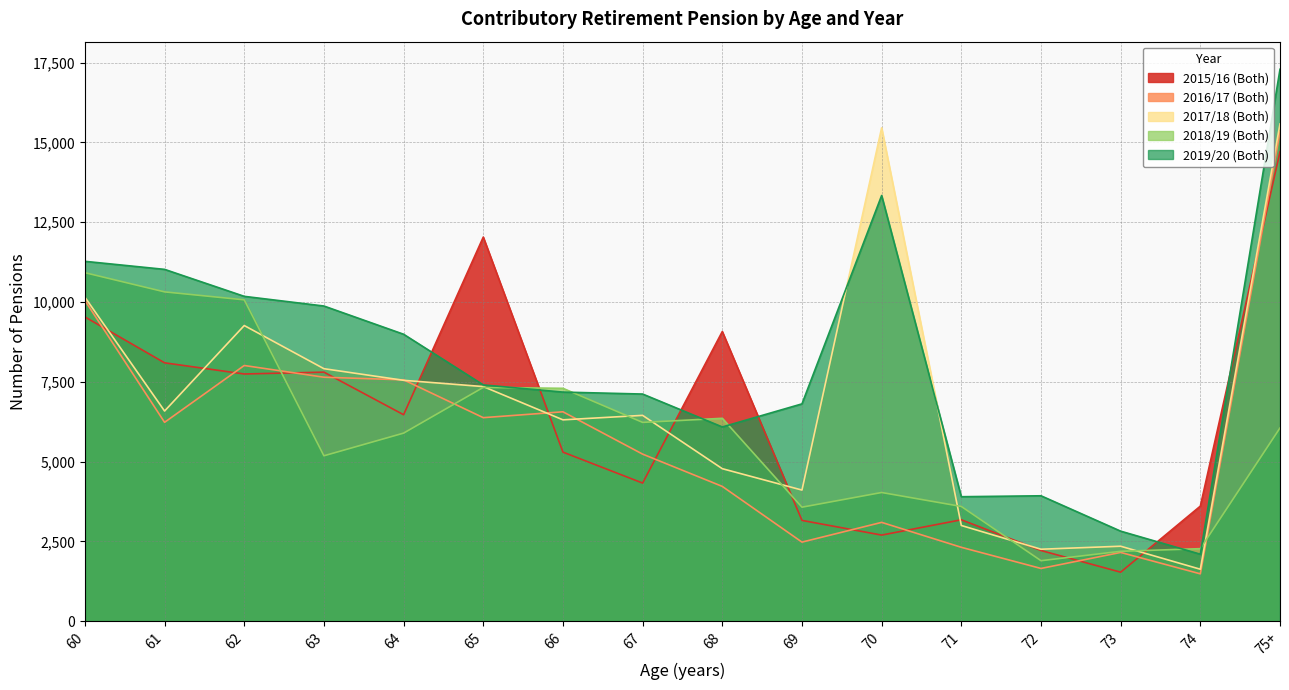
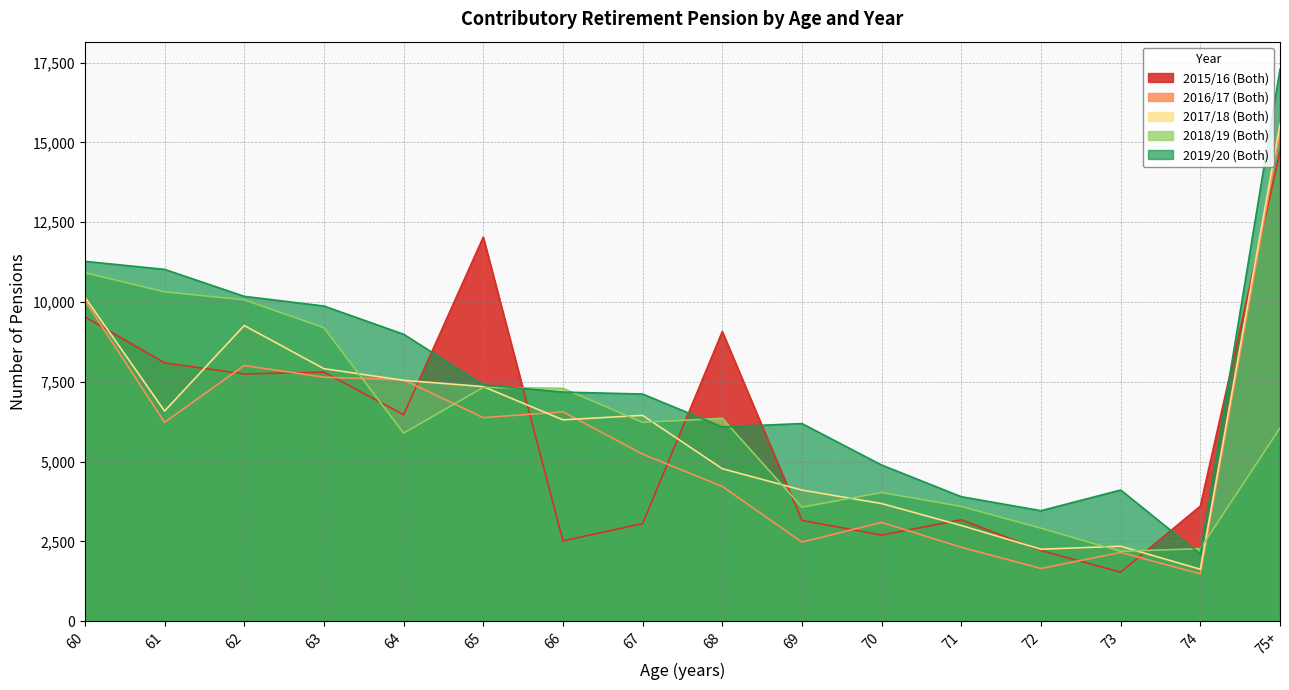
  {
    "2015/16 (Both)": {
      "60": "9,500",
      "61": "8,100",
      "62": "7,700",
      "63": "7,800",
      "64": "6,500",
      "65": "12,000",
-     "66": "5,300",
-     "67": "4,300",
+     "66": "2,500",
+     "67": "3,100",
      "68": "9,100",
      "69": "3,200",
      "70": "2,700",
      "71": "3,200",
      "73": "1,500",
      "74": "3,600",
      "75+": "14,700"
    },
    "2016/17 (Both)": {
      "60": "10,000",
      "61": "6,200",
      "62": "8,000",
      "63": "7,600",
      "65": "6,400",
      "66": "6,600",
      "67": "5,200",
      "68": "4,200",
      "69": "2,500",
      "70": "3,100",
      "71": "2,300",
      "72": "1,700",
      "74": "1,500",
      "75+": "15,300"
    },
    "2017/18 (Both)": {
      "60": "10,200",
      "61": "6,600",
      "62": "9,300",
      "63": "7,900",
      "66": "6,300",
      "67": "6,400",
      "68": "4,800",
      "69": "4,100",
-     "70": "15,500",
+     "70": "3,700",
      "71": "3,000",
      "73": "2,400",
      "74": "1,600",
      "75+": "15,600"
    },
    "2018/19 (Both)": {
      "60": "10,900",
      "61": "10,300",
      "62": "10,100",
-     "63": "5,200",
+     "63": "9,200",
      "64": "5,900",
      "66": "7,300",
      "67": "6,200",
      "68": "6,400",
      "69": "3,600",
      "70": "4,000",
      "71": "3,600",
-     "72": "1,900",
+     "72": "2,900",
      "74": "2,300",
      "75+": "6,100"
    },
    "2019/20 (Both)": {
      "60": "11,300",
      "61": "11,000",
      "62": "10,200",
      "63": "9,900",
      "64": "9,000",
      "66": "7,200",
      "67": "7,100",
      "68": "6,100",
-     "69": "6,800",
-     "70": "13,300",
+     "69": "6,200",
+     "70": "4,900",
      "71": "3,900",
-     "72": "3,900",
-     "73": "2,800",
+     "72": "3,500",
+     "73": "4,100",
      "74": "2,100",
      "75+": "17,300"
    }
  }
